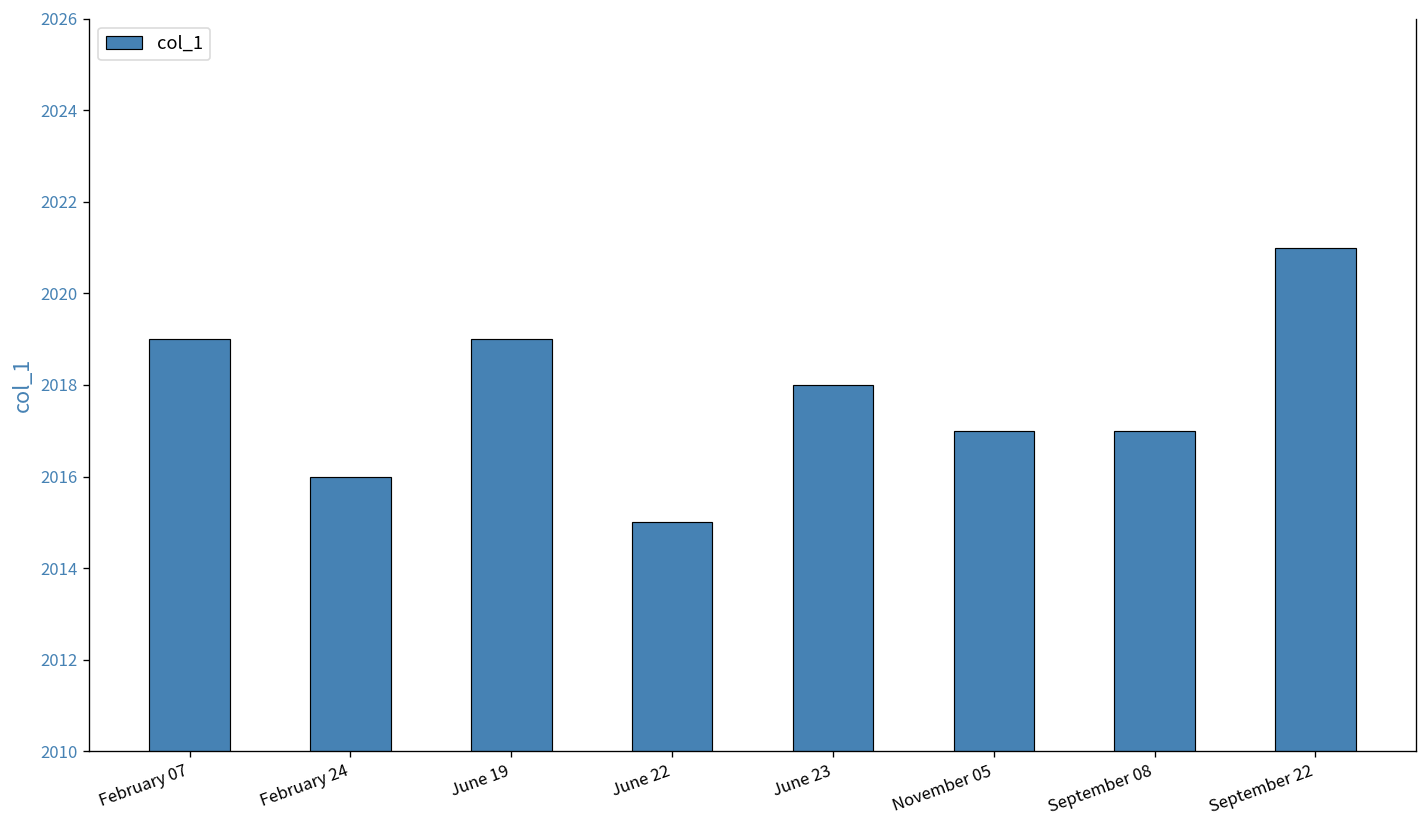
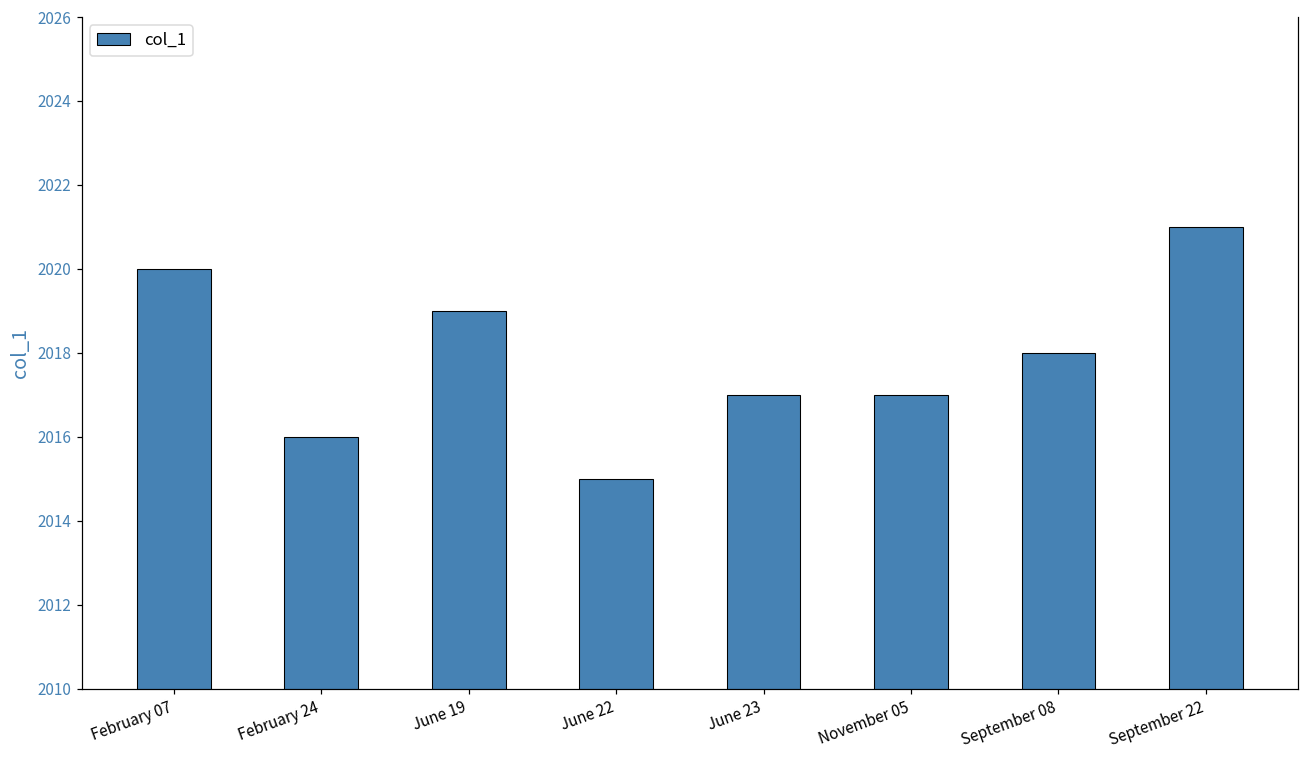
  {
-   "February 07": 2019,
+   "February 07": 2020,
    "February 24": 2016,
    "June 19": 2019,
    "June 22": 2015,
-   "June 23": 2018,
+   "June 23": 2017,
    "November 05": 2017,
-   "September 08": 2017,
+   "September 08": 2018,
    "September 22": 2021
  }
